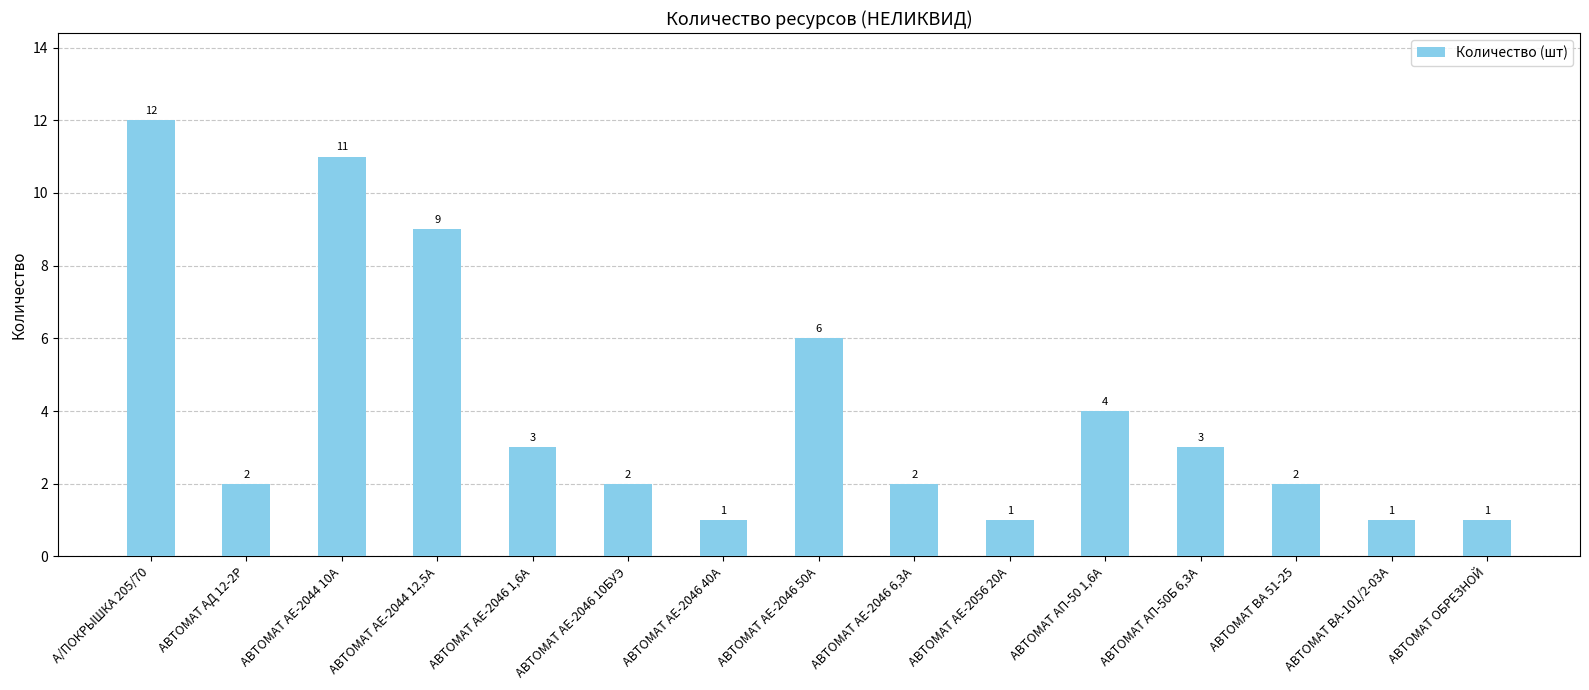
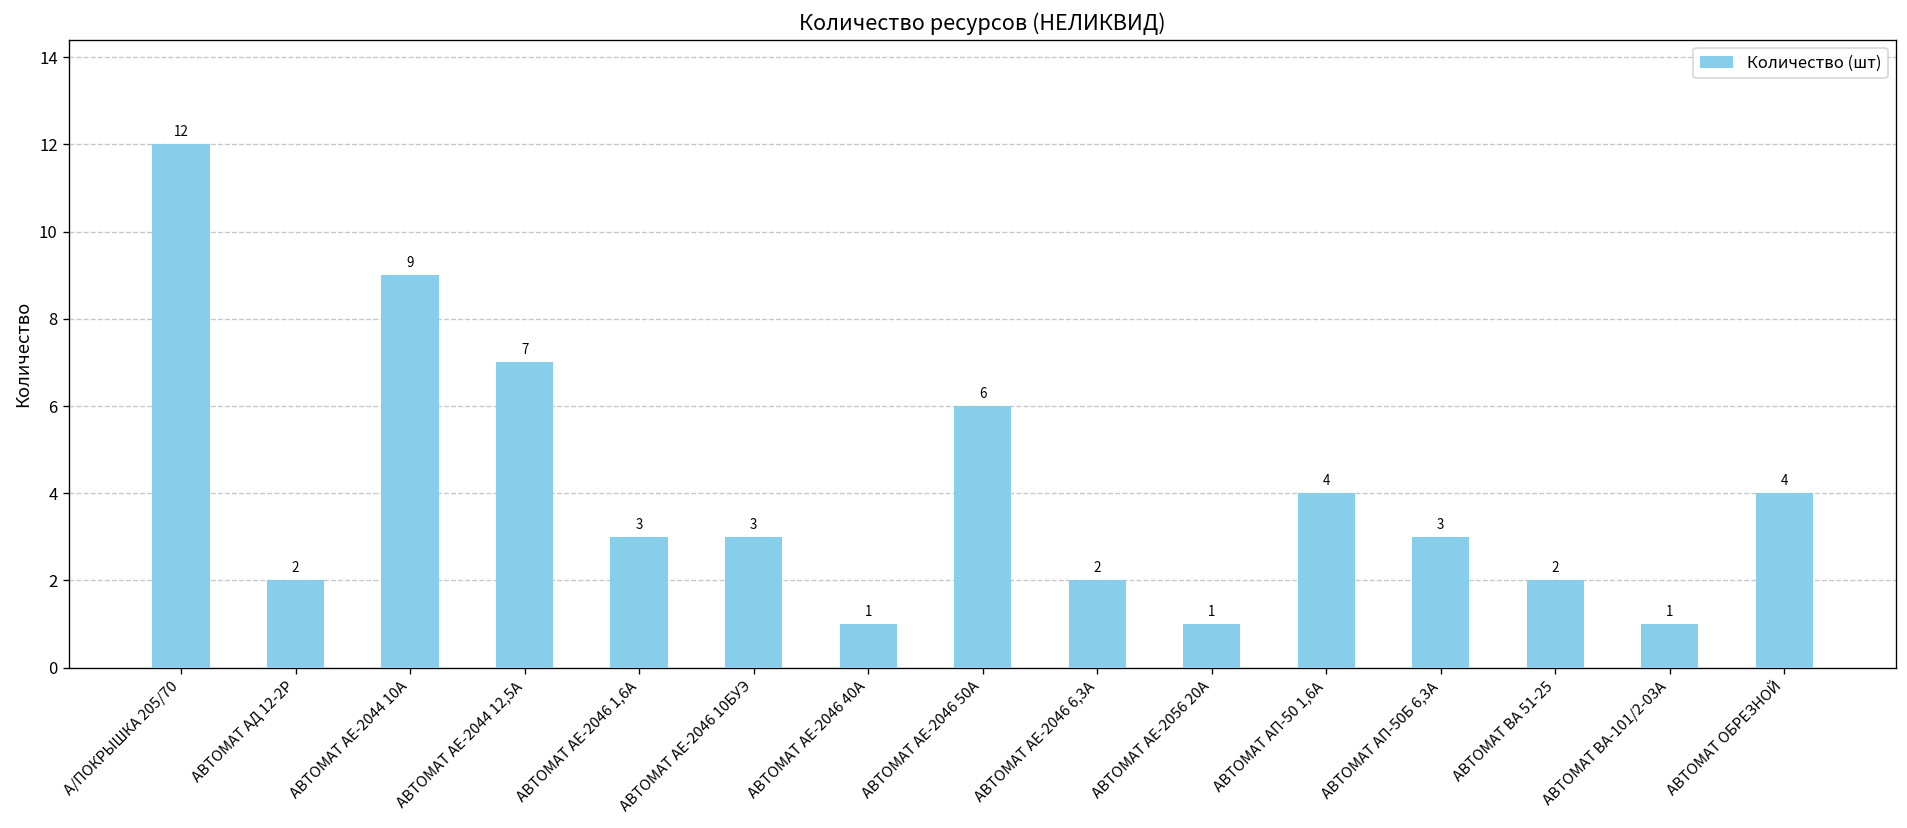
  {
    "А/ПОКРЫШКА 205/70": 12,
    "АВТОМАТ АД 12-2Р": 2,
-   "АВТОМАТ АЕ-2044 10А": 11,
-   "АВТОМАТ АЕ-2044 12,5А": 9,
+   "АВТОМАТ АЕ-2044 10А": 9,
+   "АВТОМАТ АЕ-2044 12,5А": 7,
    "АВТОМАТ АЕ-2046 1,6А": 3,
-   "АВТОМАТ АЕ-2046 10БУЭ": 2,
+   "АВТОМАТ АЕ-2046 10БУЭ": 3,
    "АВТОМАТ АЕ-2046 40А": 1,
    "АВТОМАТ АЕ-2046 50А": 6,
    "АВТОМАТ АЕ-2046 6,3А": 2,
    "АВТОМАТ АЕ-2056 20А": 1,
    "АВТОМАТ АП-50 1,6А": 4,
    "АВТОМАТ АП-50Б 6,3А": 3,
    "АВТОМАТ ВА 51-25": 2,
    "АВТОМАТ ВА-101/2-03А": 1,
-   "АВТОМАТ ОБРЕЗНОЙ": 1
+   "АВТОМАТ ОБРЕЗНОЙ": 4
  }
